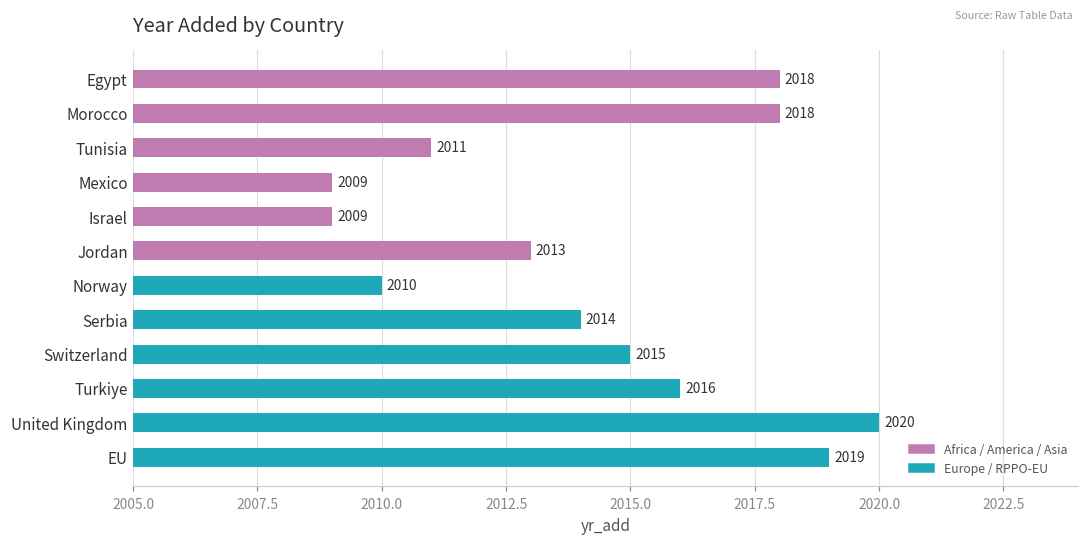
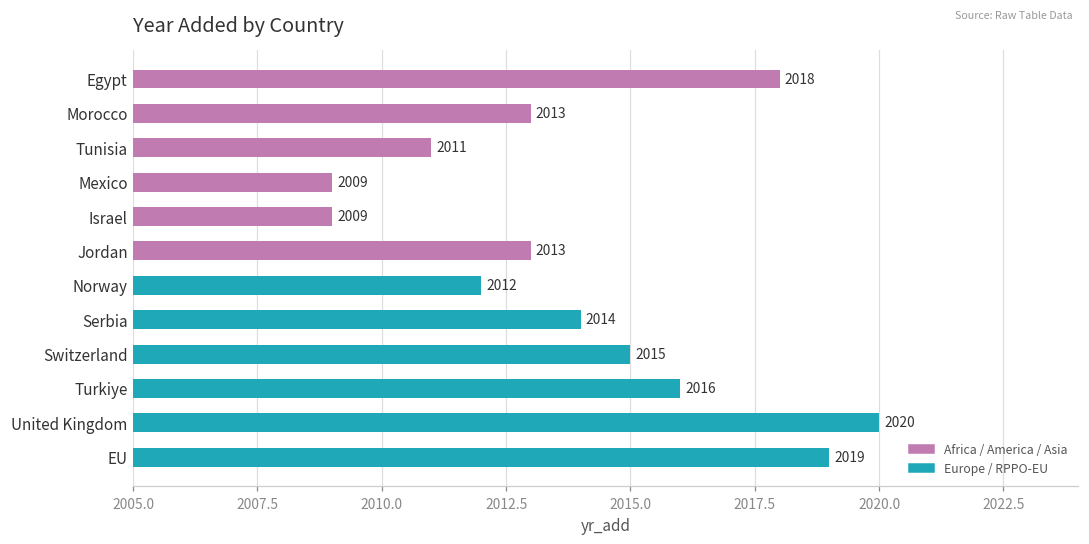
  {
    "Egypt": 2018,
-   "Morocco": 2018,
+   "Morocco": 2013,
    "Tunisia": 2011,
    "Mexico": 2009,
    "Israel": 2009,
    "Jordan": 2013,
-   "Norway": 2010,
+   "Norway": 2012,
    "Serbia": 2014,
    "Switzerland": 2015,
    "Turkiye": 2016,
    "United Kingdom": 2020,
    "EU": 2019
  }
